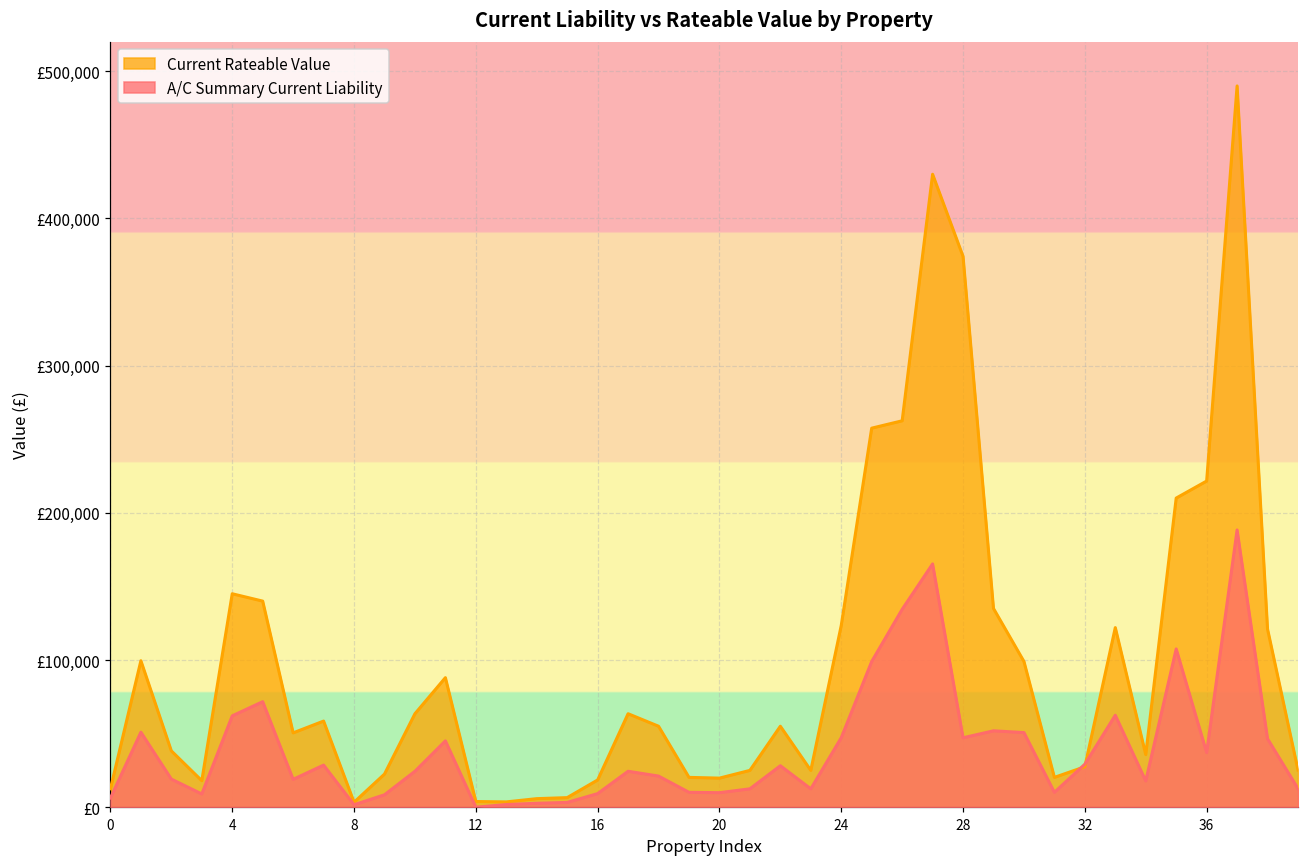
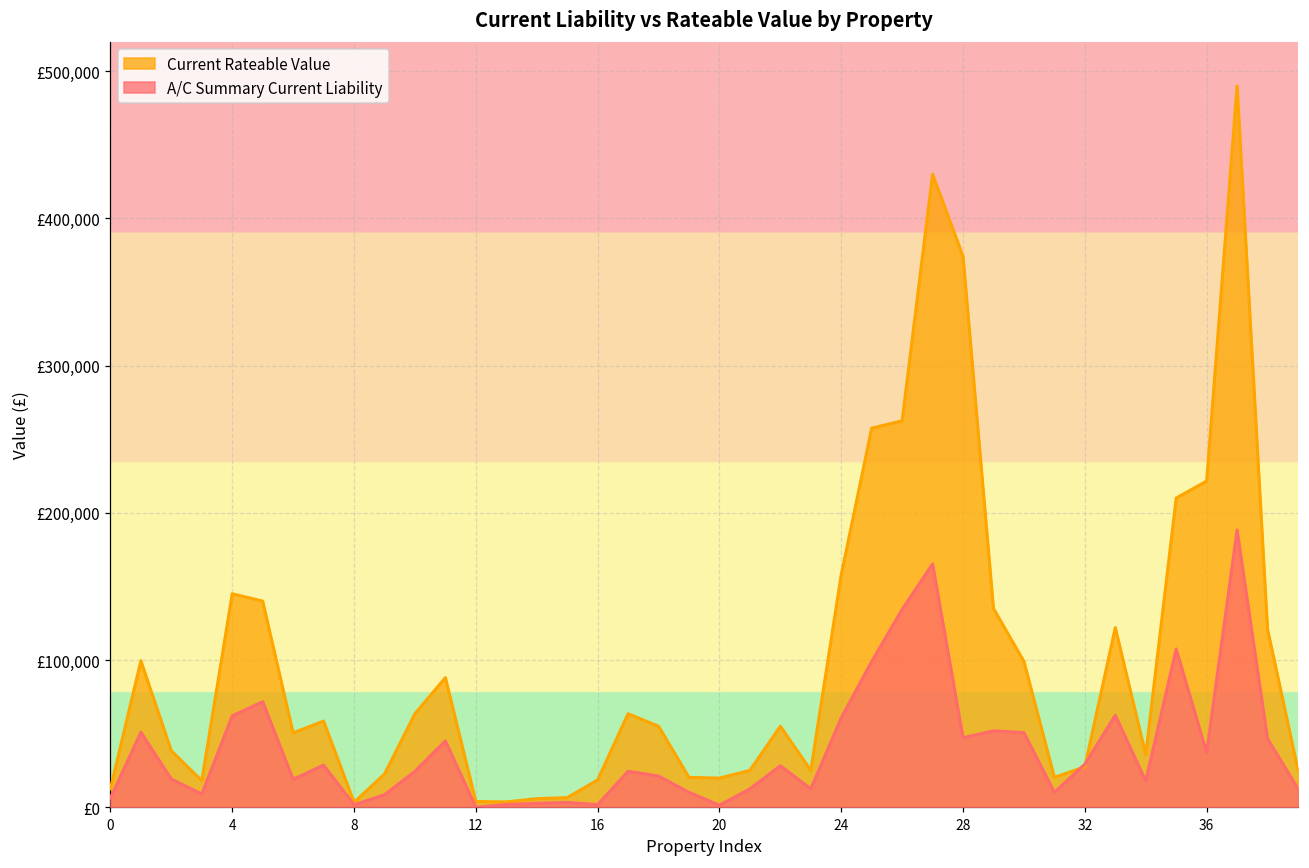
  {
    "Current Rateable Value": {
      "0": "£13,000",
      "4": "£145,000",
      "12": "£4,000",
      "16": "£19,000",
      "20": "£20,000",
-     "24": "£123,000",
+     "24": "£158,000",
      "28": "£374,000",
      "36": "£222,000"
    },
    "A/C Summary Current Liability": {
      "0": "£6,000",
      "4": "£62,000",
      "12": "£0",
-     "16": "£9,000",
-     "20": "£10,000",
-     "24": "£47,000",
+     "16": "£2,000",
+     "20": "£1,000",
+     "24": "£61,000",
      "28": "£47,000",
      "36": "£37,000"
    }
  }
